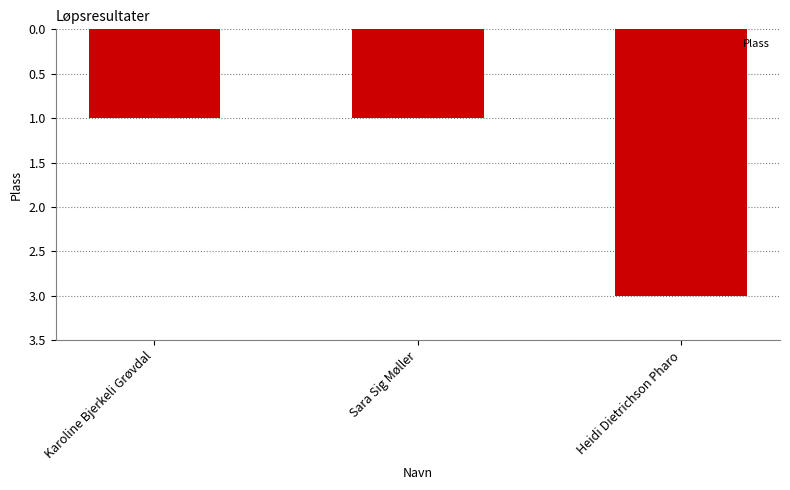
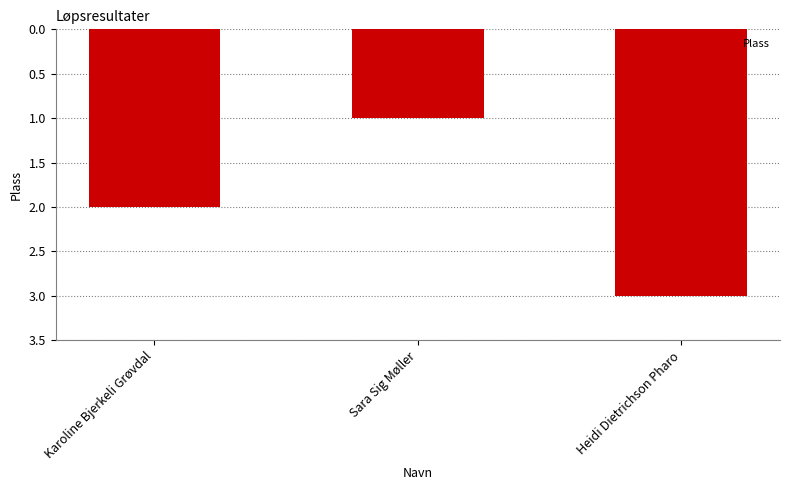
  {
-   "Karoline Bjerkeli Grøvdal": 1,
+   "Karoline Bjerkeli Grøvdal": 2,
    "Sara Sig Møller": 1,
    "Heidi Dietrichson Pharo": 3
  }
